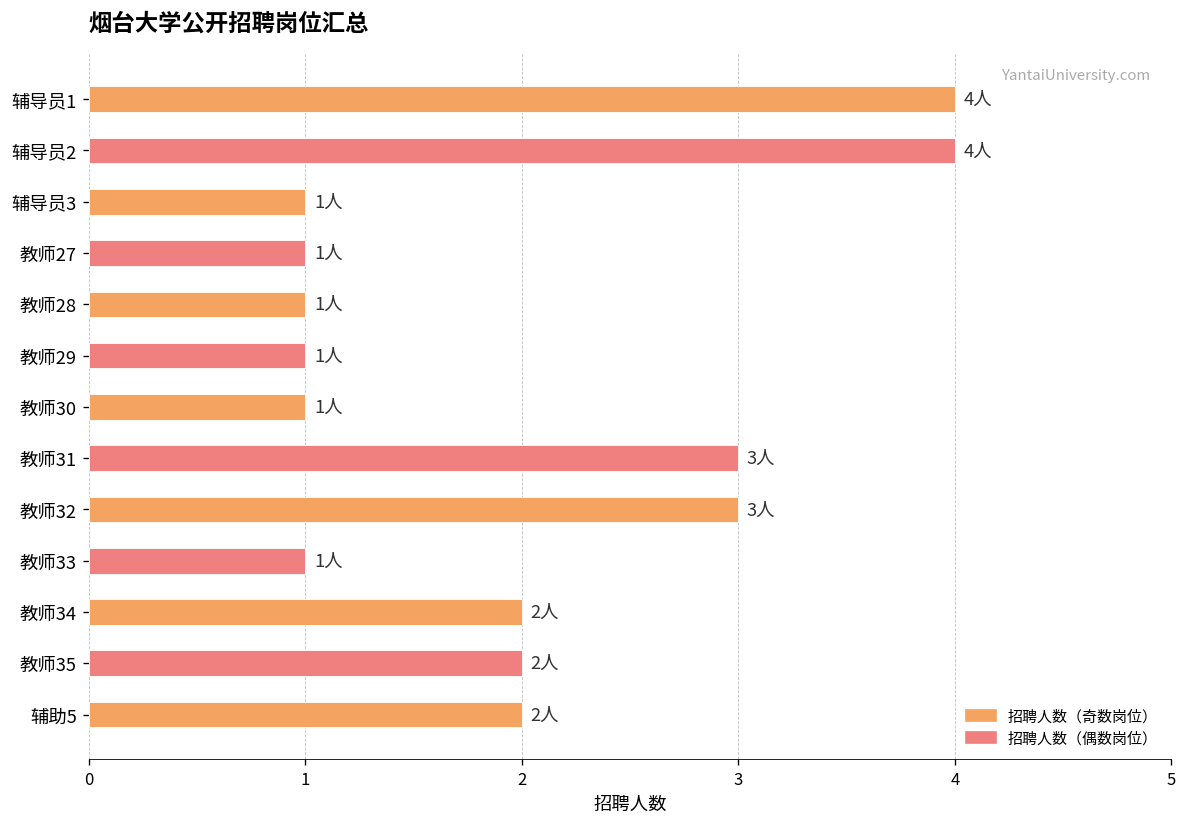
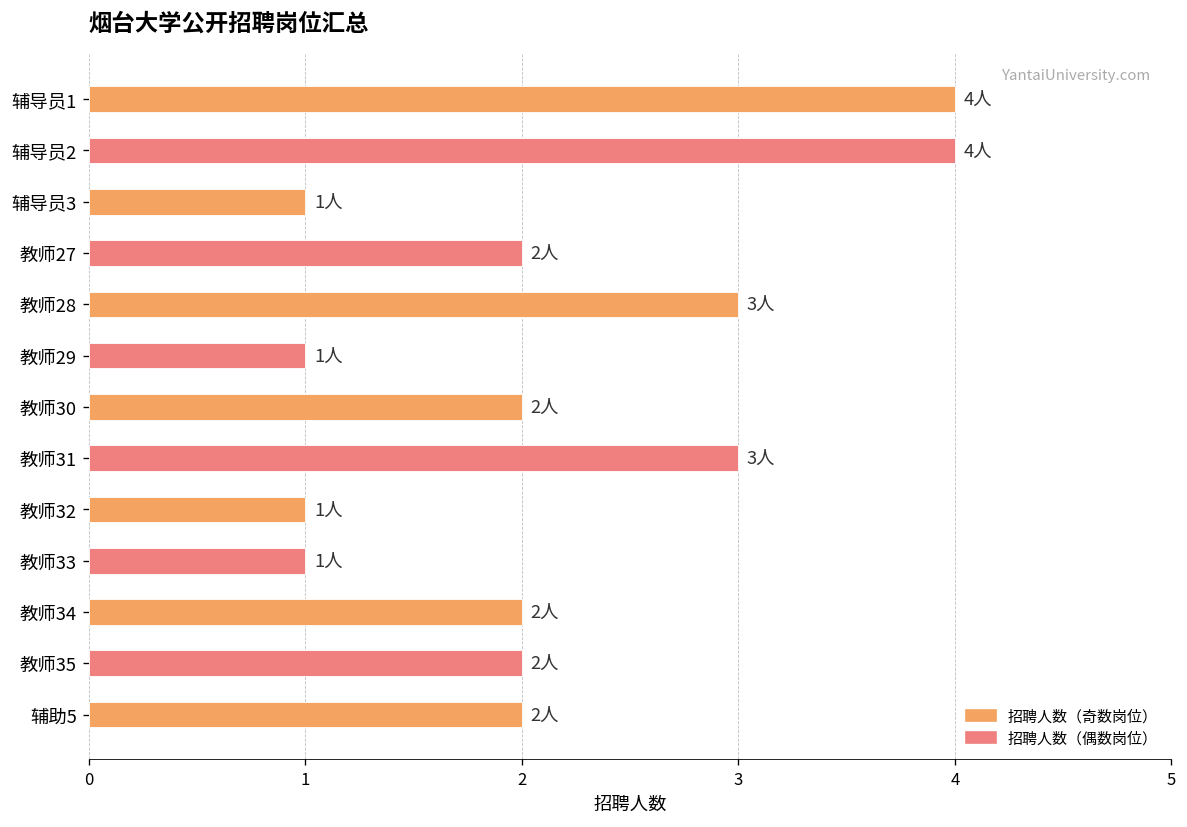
  {
    "辅导员1": "4人",
    "辅导员2": "4人",
    "辅导员3": "1人",
-   "教师27": "1人",
-   "教师28": "1人",
+   "教师27": "2人",
+   "教师28": "3人",
    "教师29": "1人",
-   "教师30": "1人",
+   "教师30": "2人",
    "教师31": "3人",
-   "教师32": "3人",
+   "教师32": "1人",
    "教师33": "1人",
    "教师34": "2人",
    "教师35": "2人",
    "辅助5": "2人"
  }
